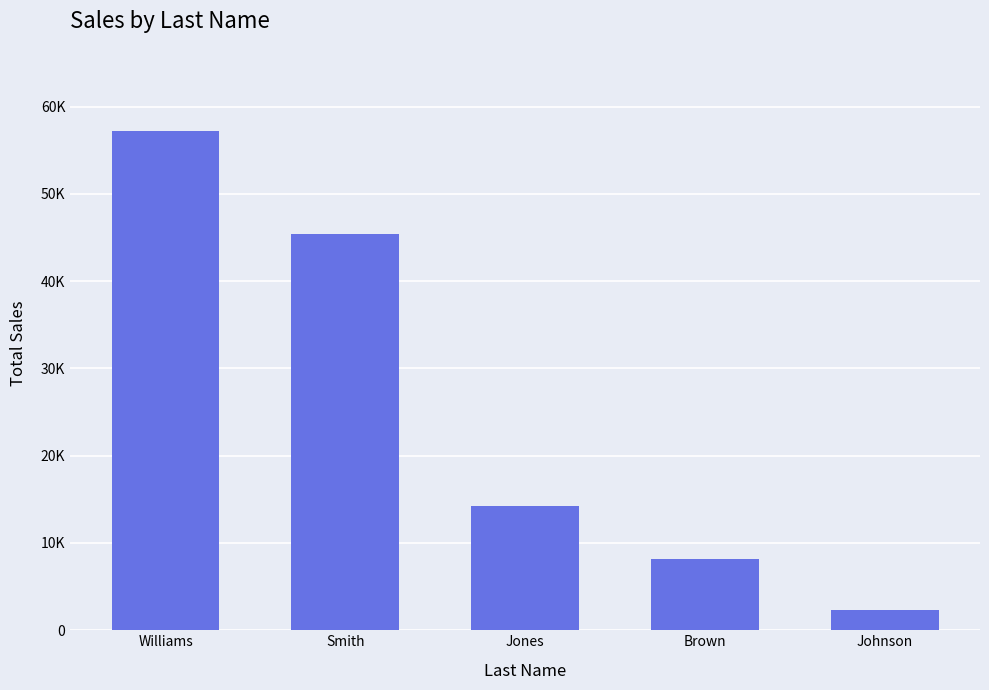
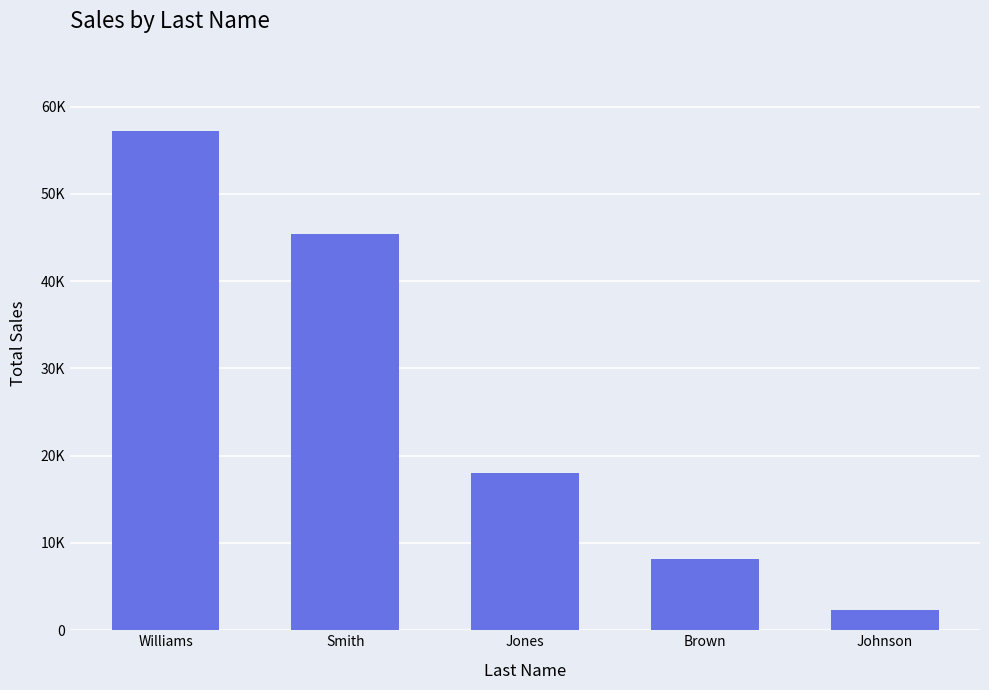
  {
    "Williams": 57000,
    "Smith": 45000,
-   "Jones": 14000,
+   "Jones": 18000,
    "Brown": 8000,
    "Johnson": 2000
  }
